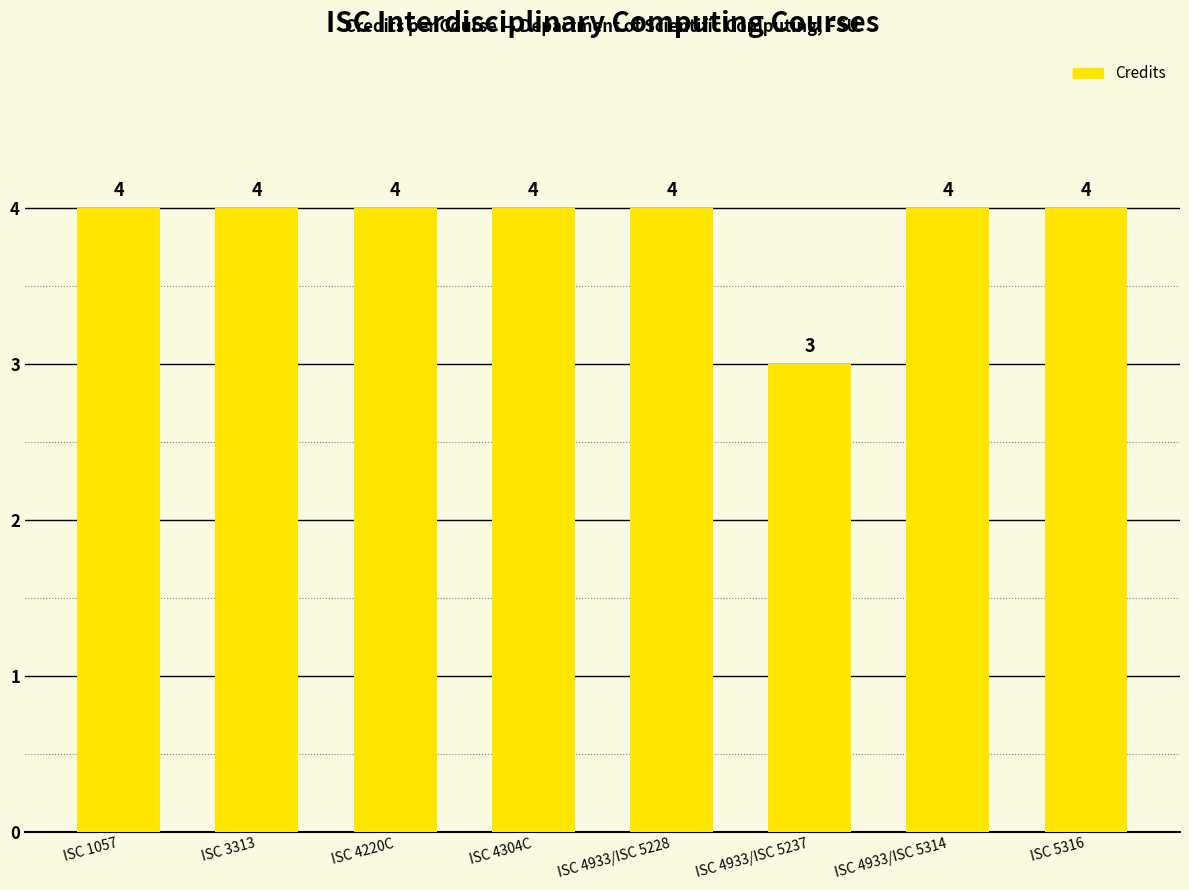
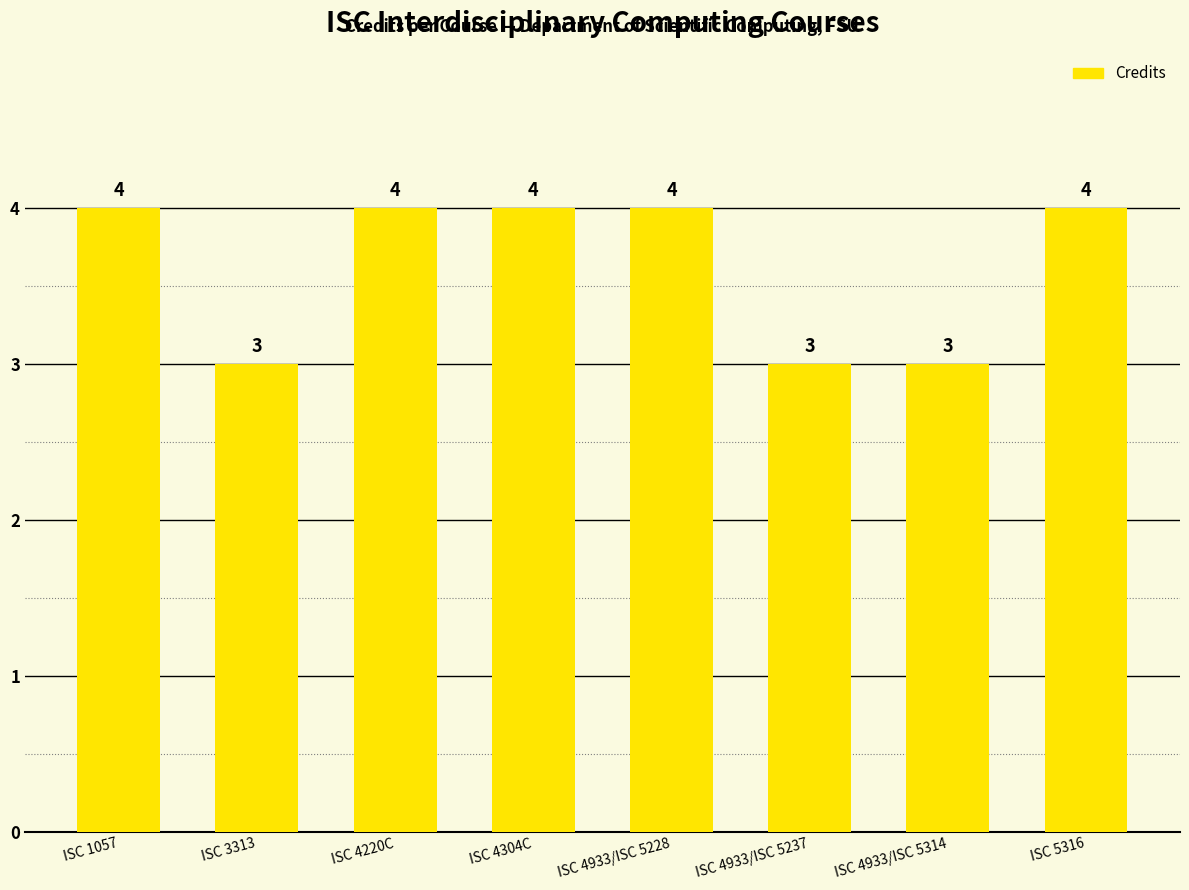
  {
    "ISC 1057": 4,
-   "ISC 3313": 4,
+   "ISC 3313": 3,
    "ISC 4220C": 4,
    "ISC 4304C": 4,
    "ISC 4933/ISC 5228": 4,
    "ISC 4933/ISC 5237": 3,
-   "ISC 4933/ISC 5314": 4,
+   "ISC 4933/ISC 5314": 3,
    "ISC 5316": 4
  }
